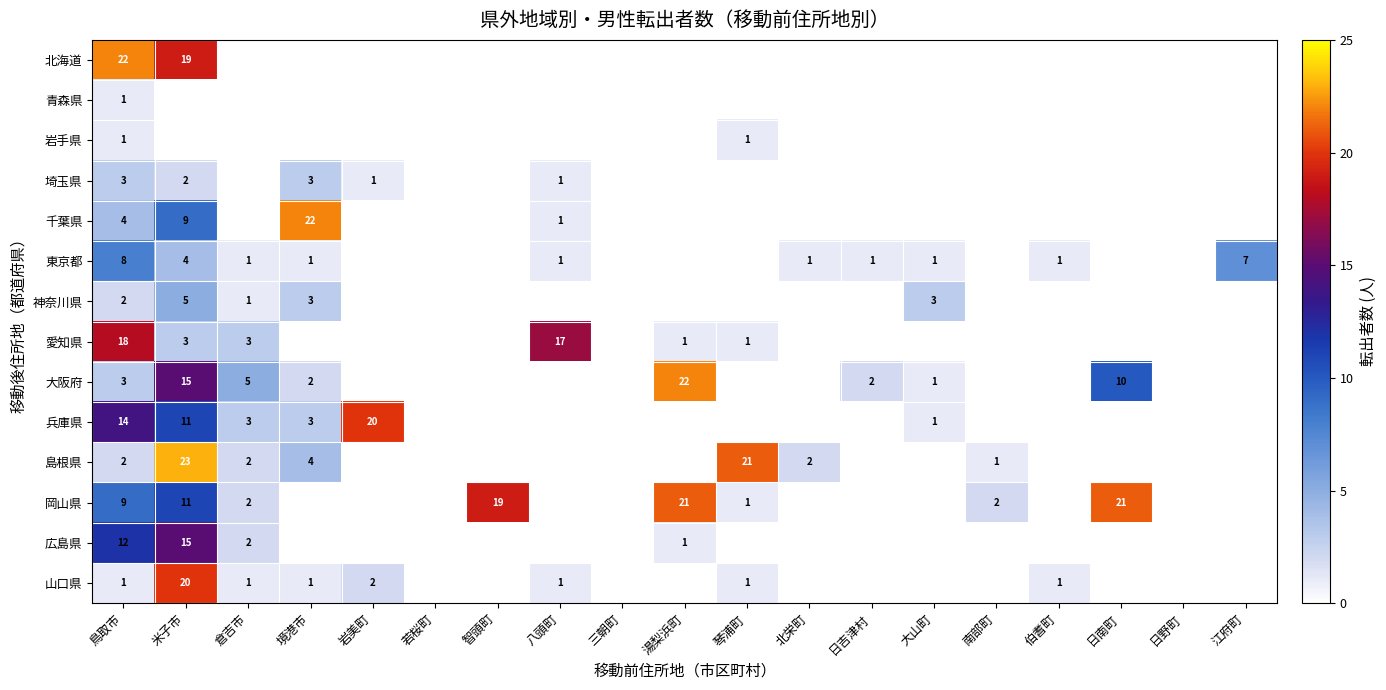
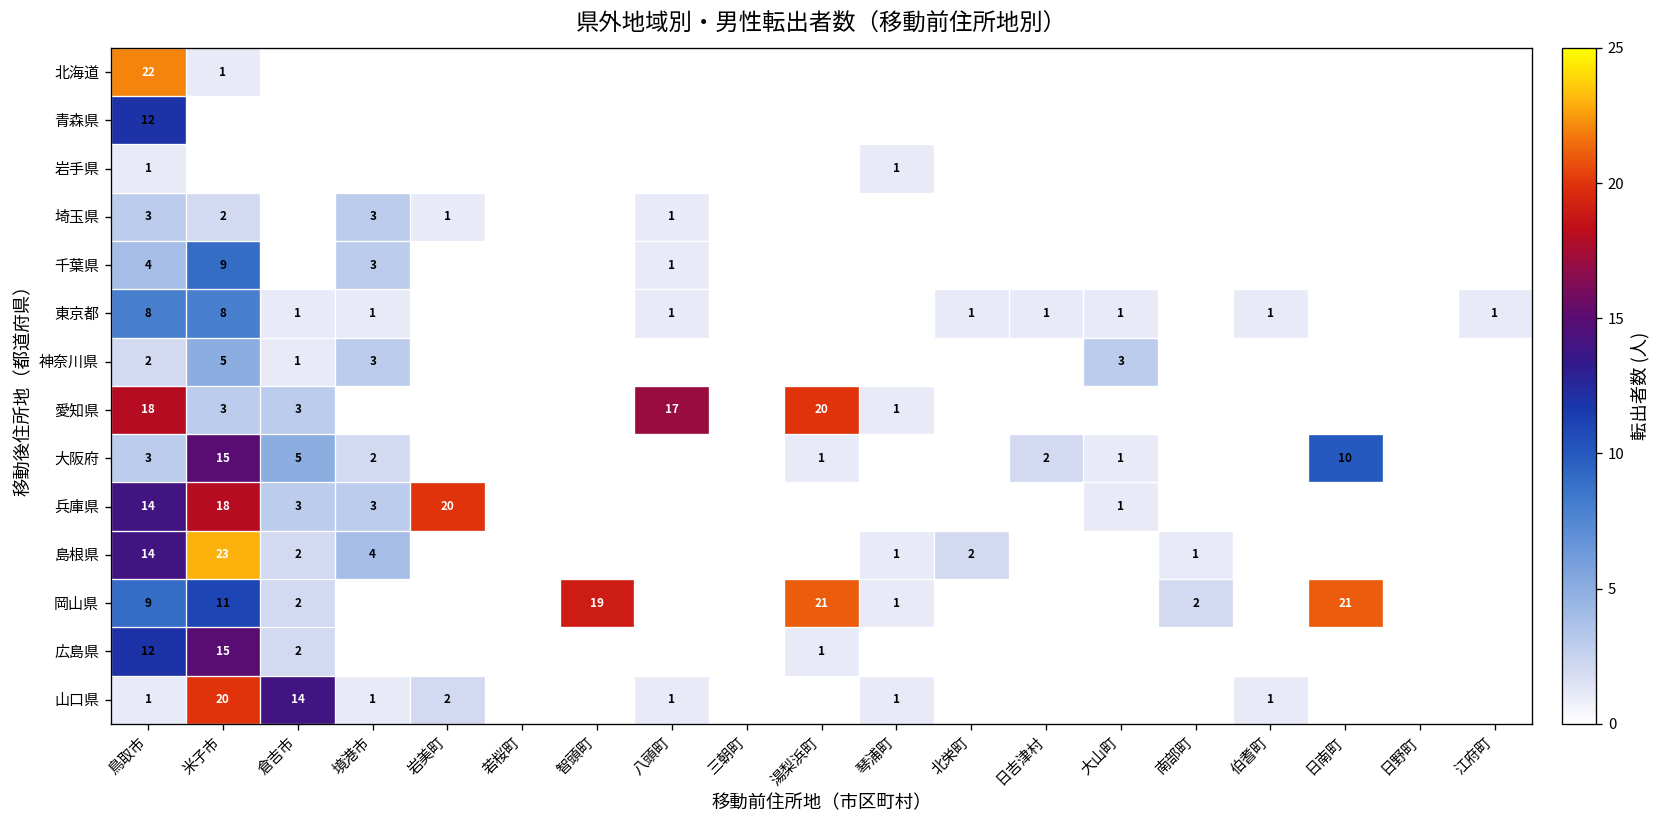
  {
    "北海道": {
      "鳥取市": 22,
-     "米子市": 19
+     "米子市": 1
    },
    "青森県": {
-     "鳥取市": 1
+     "鳥取市": 12
    },
    "岩手県": {
      "鳥取市": 1,
      "琴浦町": 1
    },
    "埼玉県": {
      "鳥取市": 3,
      "米子市": 2,
      "境港市": 3,
      "岩美町": 1,
      "八頭町": 1
    },
    "千葉県": {
      "鳥取市": 4,
      "米子市": 9,
-     "境港市": 22,
+     "境港市": 3,
      "八頭町": 1
    },
    "東京都": {
      "鳥取市": 8,
-     "米子市": 4,
+     "米子市": 8,
      "倉吉市": 1,
      "境港市": 1,
      "八頭町": 1,
      "北栄町": 1,
      "日吉津村": 1,
      "大山町": 1,
      "伯耆町": 1,
-     "江府町": 7
+     "江府町": 1
    },
    "神奈川県": {
      "鳥取市": 2,
      "米子市": 5,
      "倉吉市": 1,
      "境港市": 3,
      "大山町": 3
    },
    "愛知県": {
      "鳥取市": 18,
      "米子市": 3,
      "倉吉市": 3,
      "八頭町": 17,
-     "湯梨浜町": 1,
+     "湯梨浜町": 20,
      "琴浦町": 1
    },
    "大阪府": {
      "鳥取市": 3,
      "米子市": 15,
      "倉吉市": 5,
      "境港市": 2,
-     "湯梨浜町": 22,
+     "湯梨浜町": 1,
      "日吉津村": 2,
      "大山町": 1,
      "日南町": 10
    },
    "兵庫県": {
      "鳥取市": 14,
-     "米子市": 11,
+     "米子市": 18,
      "倉吉市": 3,
      "境港市": 3,
      "岩美町": 20,
      "大山町": 1
    },
    "島根県": {
-     "鳥取市": 2,
+     "鳥取市": 14,
      "米子市": 23,
      "倉吉市": 2,
      "境港市": 4,
-     "琴浦町": 21,
+     "琴浦町": 1,
      "北栄町": 2,
      "南部町": 1
    },
    "岡山県": {
      "鳥取市": 9,
      "米子市": 11,
      "倉吉市": 2,
      "智頭町": 19,
      "湯梨浜町": 21,
      "琴浦町": 1,
      "南部町": 2,
      "日南町": 21
    },
    "広島県": {
      "鳥取市": 12,
      "米子市": 15,
      "倉吉市": 2,
      "湯梨浜町": 1
    },
    "山口県": {
      "鳥取市": 1,
      "米子市": 20,
-     "倉吉市": 1,
+     "倉吉市": 14,
      "境港市": 1,
      "岩美町": 2,
      "八頭町": 1,
      "琴浦町": 1,
      "伯耆町": 1
    }
  }
